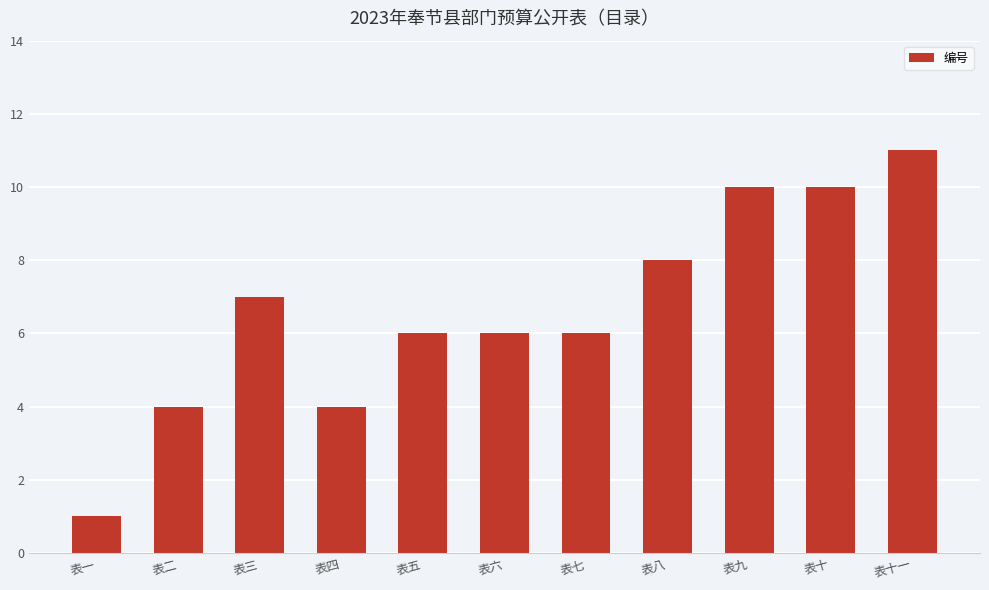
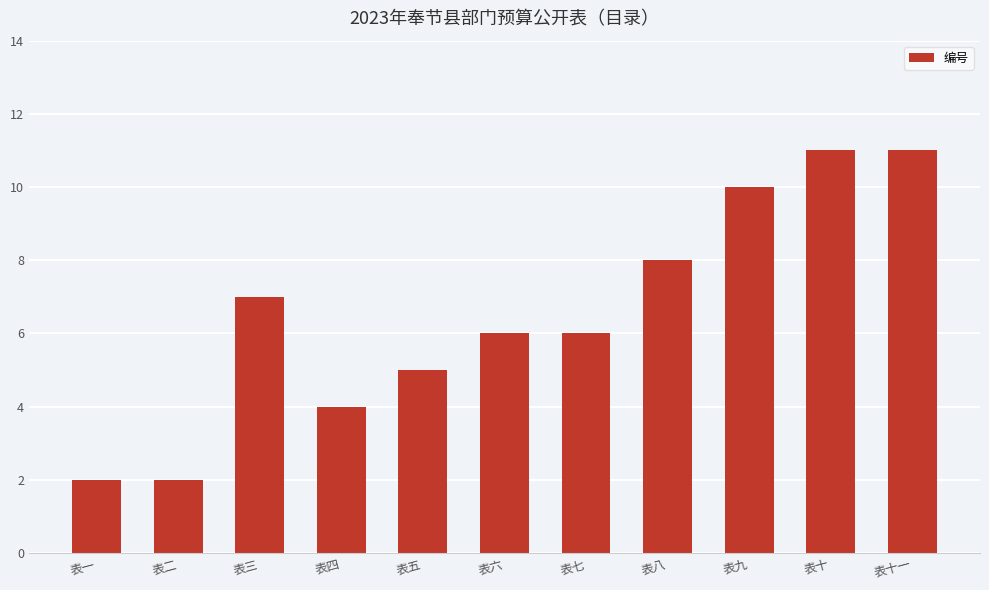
  {
-   "表一": 1,
-   "表二": 4,
+   "表一": 2,
+   "表二": 2,
    "表三": 7,
    "表四": 4,
-   "表五": 6,
+   "表五": 5,
    "表六": 6,
    "表七": 6,
    "表八": 8,
    "表九": 10,
-   "表十": 10,
+   "表十": 11,
    "表十一": 11
  }
